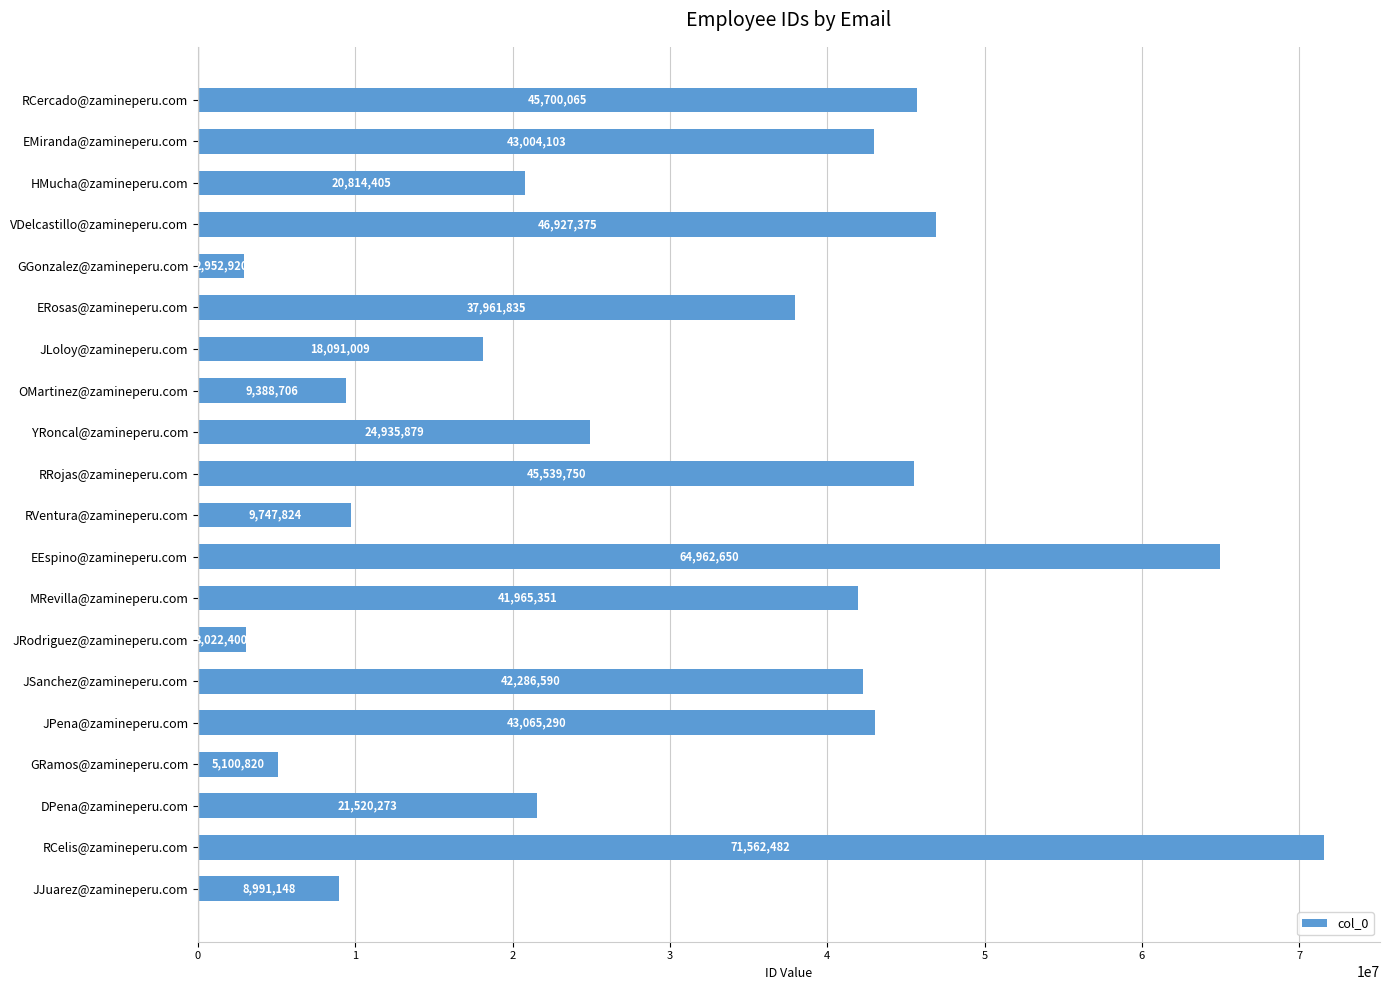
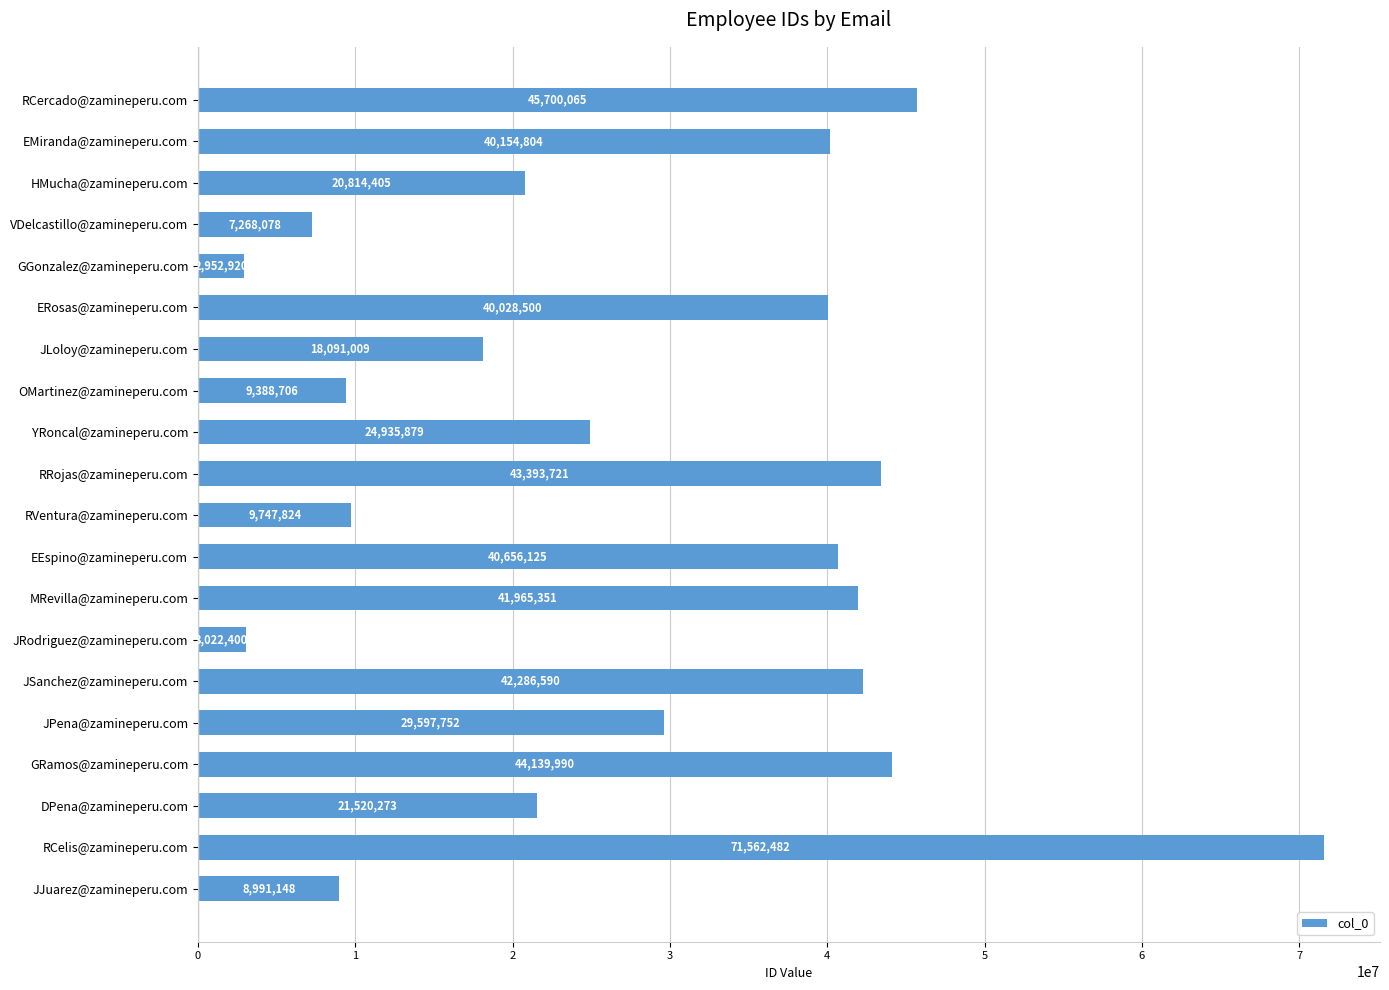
  {
    "RCercado@zamineperu.com": "45,700,065",
-   "EMiranda@zamineperu.com": "43,004,103",
+   "EMiranda@zamineperu.com": "40,154,804",
    "HMucha@zamineperu.com": "20,814,405",
-   "VDelcastillo@zamineperu.com": "46,927,375",
+   "VDelcastillo@zamineperu.com": "7,268,078",
    "GGonzalez@zamineperu.com": "2,952,920",
-   "ERosas@zamineperu.com": "37,961,835",
+   "ERosas@zamineperu.com": "40,028,500",
    "JLoloy@zamineperu.com": "18,091,009",
    "OMartinez@zamineperu.com": "9,388,706",
    "YRoncal@zamineperu.com": "24,935,879",
-   "RRojas@zamineperu.com": "45,539,750",
+   "RRojas@zamineperu.com": "43,393,721",
    "RVentura@zamineperu.com": "9,747,824",
-   "EEspino@zamineperu.com": "64,962,650",
+   "EEspino@zamineperu.com": "40,656,125",
    "MRevilla@zamineperu.com": "41,965,351",
    "JRodriguez@zamineperu.com": "3,022,400",
    "JSanchez@zamineperu.com": "42,286,590",
-   "JPena@zamineperu.com": "43,065,290",
-   "GRamos@zamineperu.com": "5,100,820",
+   "JPena@zamineperu.com": "29,597,752",
+   "GRamos@zamineperu.com": "44,139,990",
    "DPena@zamineperu.com": "21,520,273",
    "RCelis@zamineperu.com": "71,562,482",
    "JJuarez@zamineperu.com": "8,991,148"
  }
